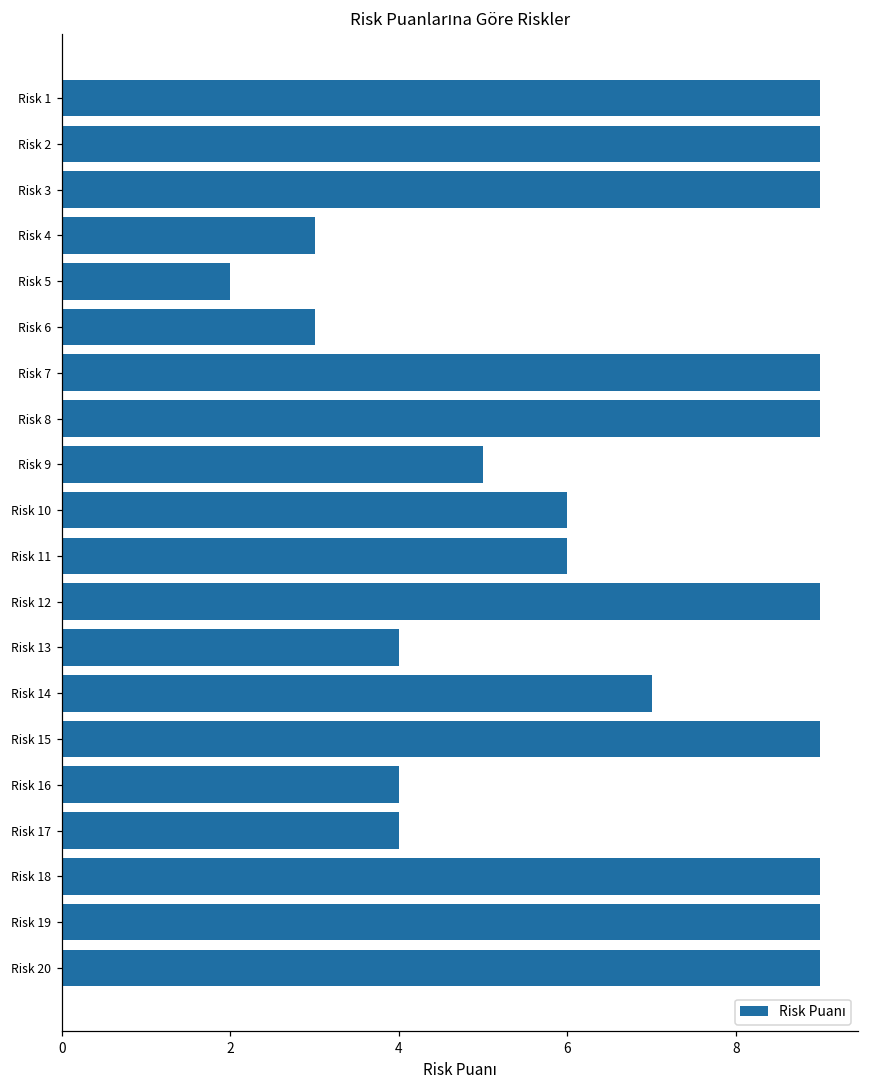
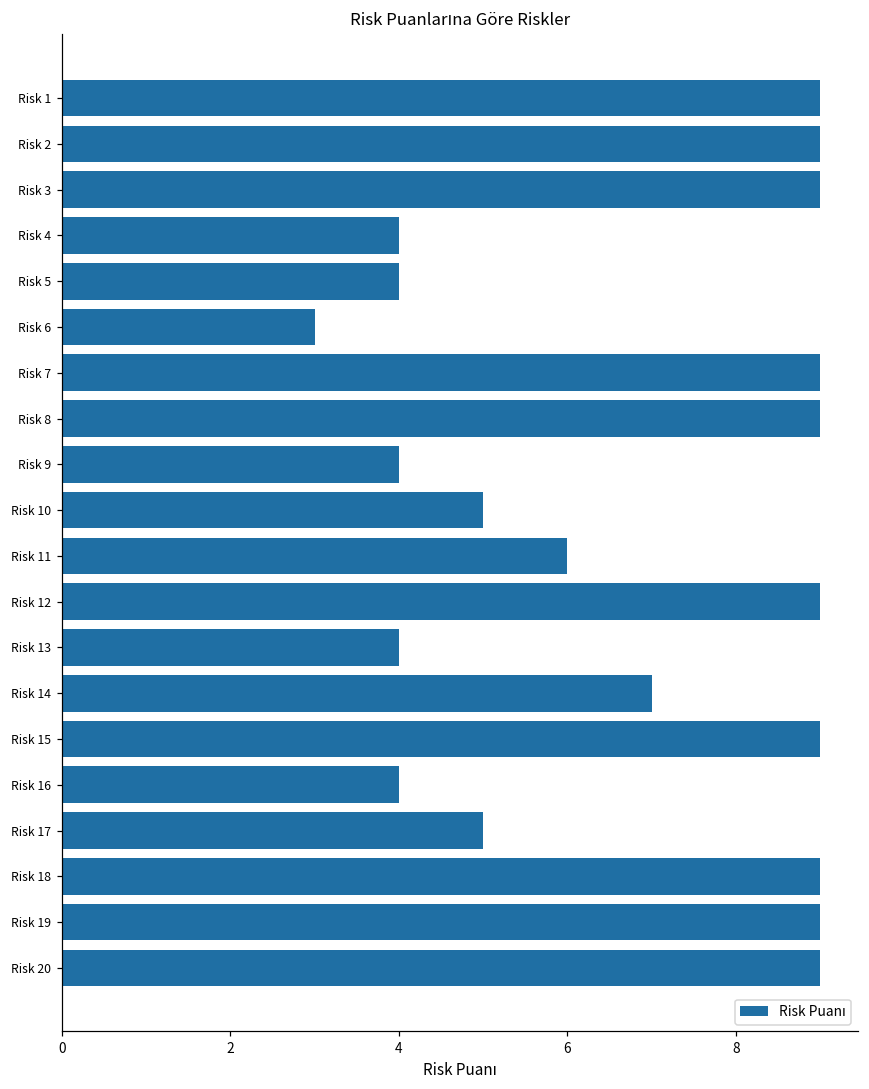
  {
    "Risk 1": 9,
    "Risk 2": 9,
    "Risk 3": 9,
-   "Risk 4": 3,
-   "Risk 5": 2,
+   "Risk 4": 4,
+   "Risk 5": 4,
    "Risk 6": 3,
    "Risk 7": 9,
    "Risk 8": 9,
-   "Risk 9": 5,
-   "Risk 10": 6,
+   "Risk 9": 4,
+   "Risk 10": 5,
    "Risk 11": 6,
    "Risk 12": 9,
    "Risk 13": 4,
    "Risk 14": 7,
    "Risk 15": 9,
    "Risk 16": 4,
-   "Risk 17": 4,
+   "Risk 17": 5,
    "Risk 18": 9,
    "Risk 19": 9,
    "Risk 20": 9
  }
